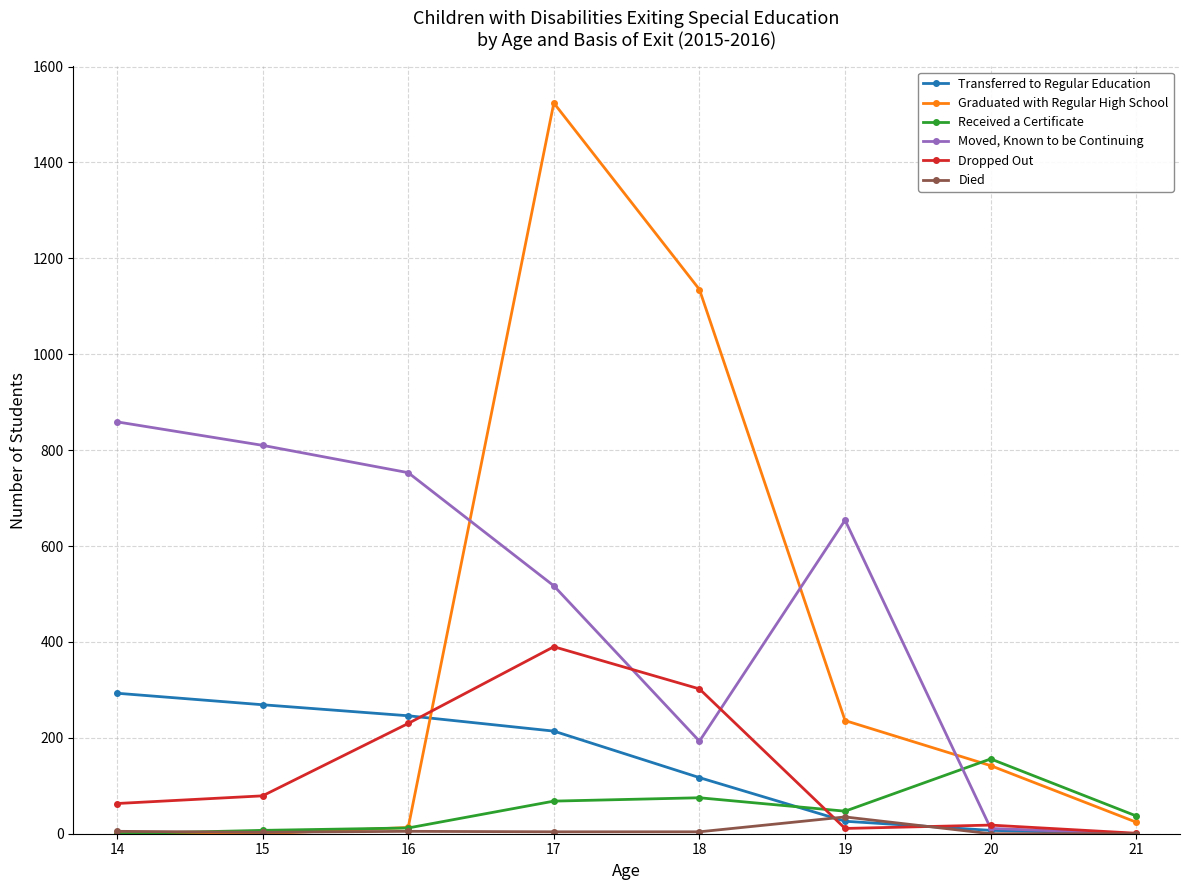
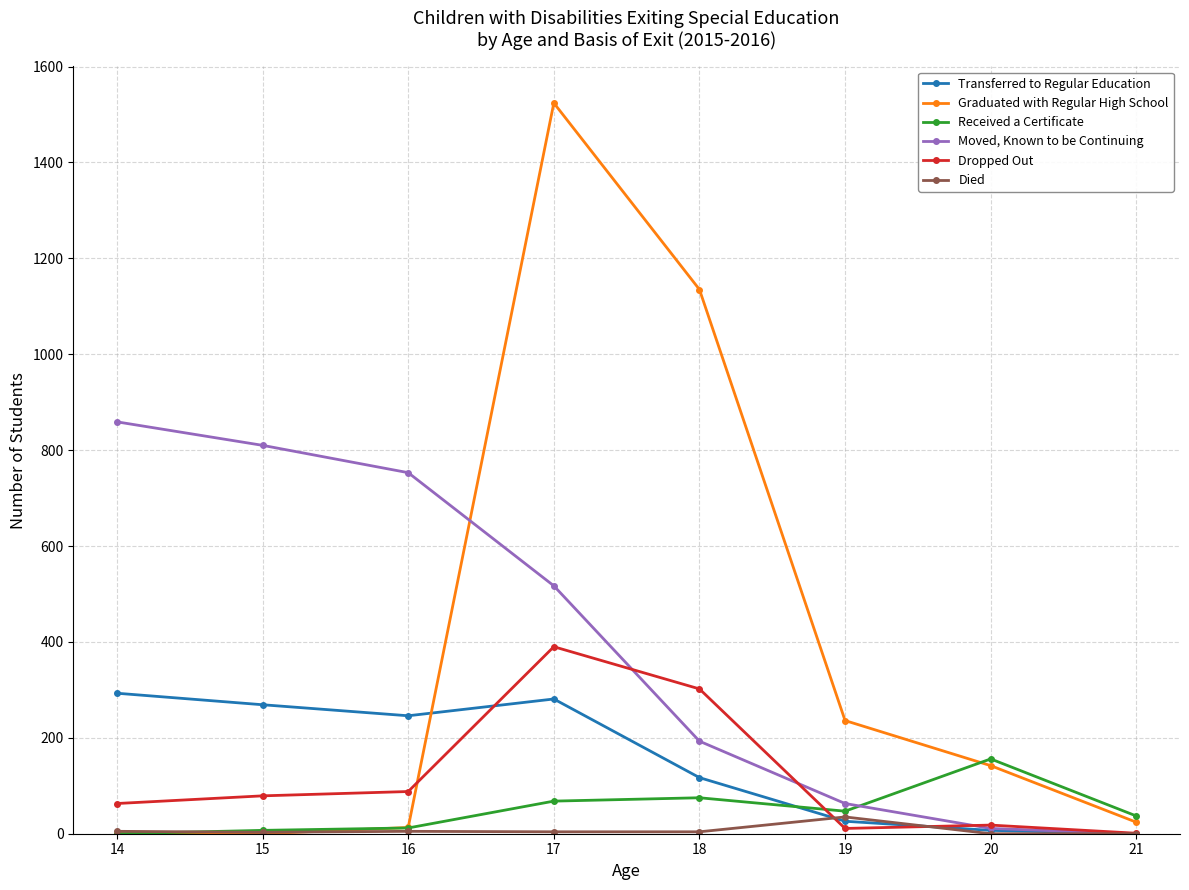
  {
    "Transferred to Regular Education": {
      "14": 290,
      "15": 270,
      "16": 250,
-     "17": 210,
+     "17": 280,
      "18": 120,
      "19": 30
    },
    "Graduated with Regular High School": {
      "17": 1520,
      "18": 1140,
      "19": 240,
      "20": 140,
      "21": 20
    },
    "Received a Certificate": {
      "17": 70,
      "18": 80,
      "19": 50,
      "20": 160,
      "21": 40
    },
    "Moved, Known to be Continuing": {
      "14": 860,
      "15": 810,
      "16": 750,
      "17": 520,
      "18": 190,
-     "19": 650
+     "19": 60
    },
    "Dropped Out": {
      "14": 60,
      "15": 80,
-     "16": 230,
+     "16": 90,
      "17": 390,
      "18": 300,
      "19": 10,
      "20": 20
    },
    "Died": {
      "16": 10,
      "17": 0,
      "18": 0,
      "19": 40,
      "20": 0
    }
  }
